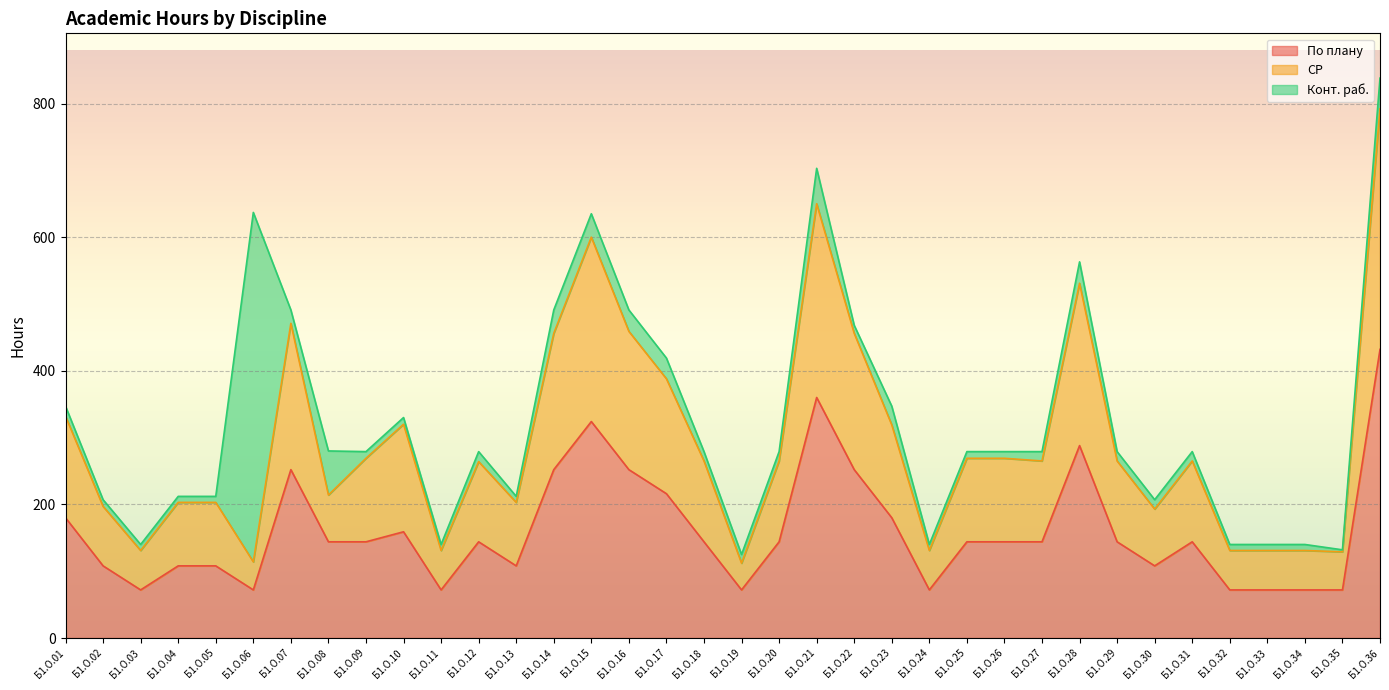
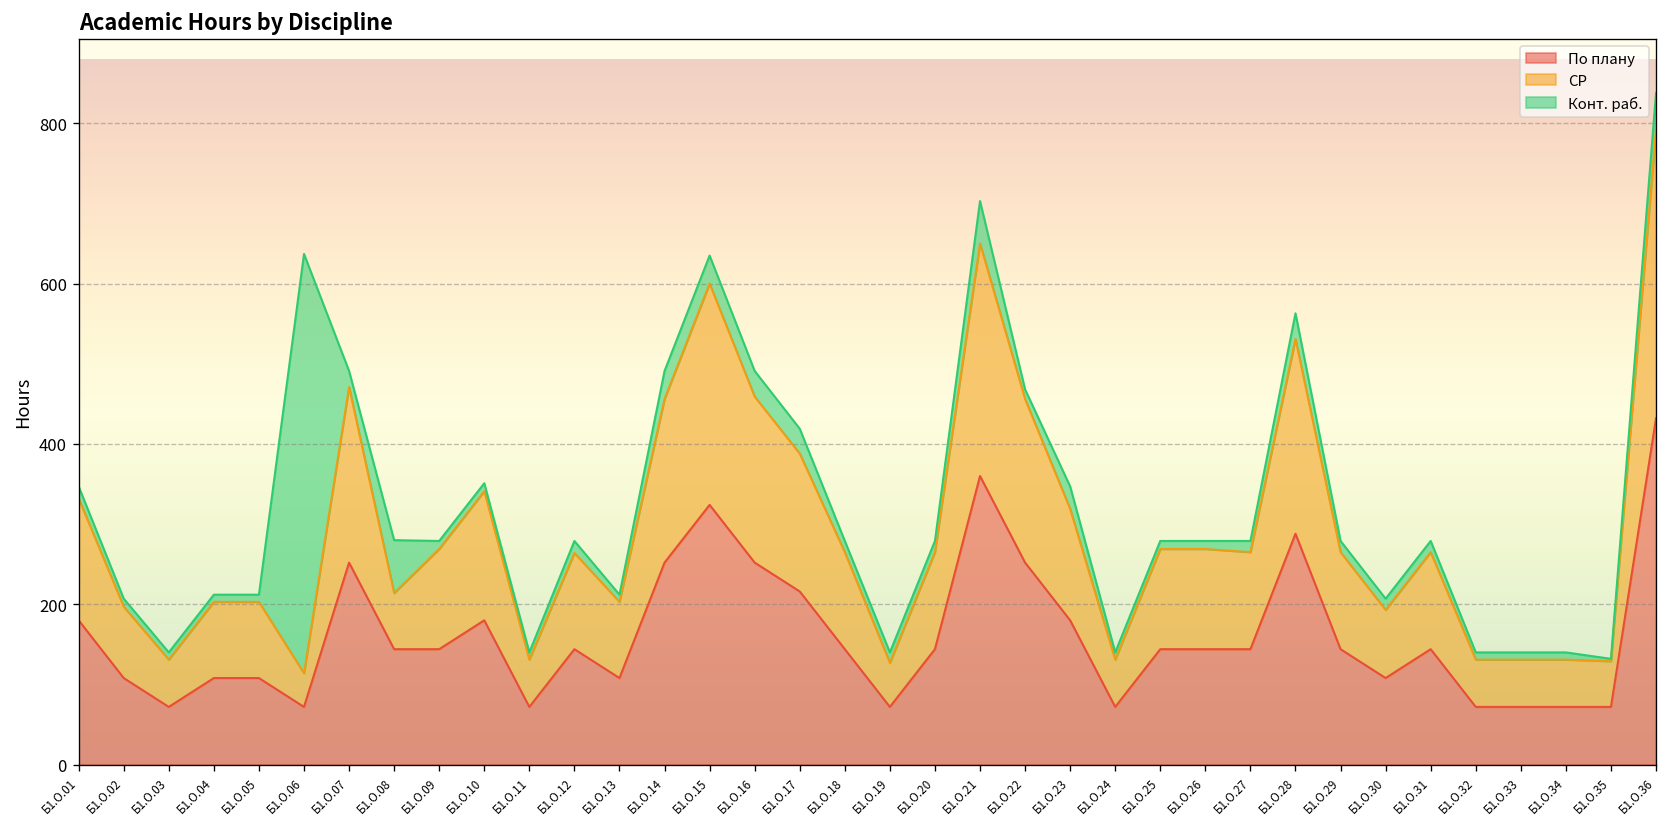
  {
    "По плану": {
      "Б1.О.01": 180,
      "Б1.О.02": 110,
      "Б1.О.03": 70,
      "Б1.О.04": 110,
      "Б1.О.05": 110,
      "Б1.О.06": 70,
      "Б1.О.07": 250,
      "Б1.О.08": 140,
      "Б1.О.09": 140,
-     "Б1.О.10": 160,
+     "Б1.О.10": 180,
      "Б1.О.11": 70,
      "Б1.О.12": 140,
      "Б1.О.13": 110,
      "Б1.О.14": 250,
      "Б1.О.15": 320,
      "Б1.О.16": 250,
      "Б1.О.17": 220,
      "Б1.О.18": 140,
      "Б1.О.19": 70,
      "Б1.О.20": 140,
      "Б1.О.21": 360,
      "Б1.О.22": 250,
      "Б1.О.23": 180,
      "Б1.О.24": 70,
      "Б1.О.25": 140,
      "Б1.О.26": 140,
      "Б1.О.27": 140,
      "Б1.О.28": 290,
      "Б1.О.29": 140,
      "Б1.О.30": 110,
      "Б1.О.31": 140,
      "Б1.О.32": 70,
      "Б1.О.33": 70,
      "Б1.О.34": 70,
      "Б1.О.35": 70,
      "Б1.О.36": 430
    },
    "СР": {
      "Б1.О.01": 150,
      "Б1.О.02": 90,
      "Б1.О.03": 60,
      "Б1.О.04": 100,
      "Б1.О.05": 100,
      "Б1.О.06": 40,
      "Б1.О.07": 220,
      "Б1.О.08": 70,
      "Б1.О.09": 130,
      "Б1.О.10": 160,
      "Б1.О.11": 60,
      "Б1.О.12": 120,
      "Б1.О.13": 100,
      "Б1.О.14": 200,
      "Б1.О.15": 280,
      "Б1.О.16": 210,
      "Б1.О.17": 170,
      "Б1.О.18": 120,
-     "Б1.О.19": 40,
+     "Б1.О.19": 60,
      "Б1.О.20": 120,
      "Б1.О.21": 290,
      "Б1.О.22": 200,
      "Б1.О.23": 140,
      "Б1.О.24": 60,
      "Б1.О.25": 130,
      "Б1.О.26": 130,
      "Б1.О.27": 120,
      "Б1.О.28": 240,
      "Б1.О.29": 120,
      "Б1.О.30": 90,
      "Б1.О.31": 120,
      "Б1.О.32": 60,
      "Б1.О.33": 60,
      "Б1.О.34": 60,
      "Б1.О.36": 360
    },
    "Конт. раб.": {
      "Б1.О.01": 20,
      "Б1.О.02": 10,
      "Б1.О.03": 10,
      "Б1.О.04": 10,
      "Б1.О.05": 10,
      "Б1.О.06": 520,
      "Б1.О.07": 20,
      "Б1.О.08": 70,
      "Б1.О.09": 10,
      "Б1.О.10": 10,
      "Б1.О.11": 10,
      "Б1.О.12": 20,
      "Б1.О.13": 10,
      "Б1.О.14": 40,
      "Б1.О.15": 40,
      "Б1.О.16": 30,
      "Б1.О.17": 30,
      "Б1.О.18": 10,
      "Б1.О.19": 10,
      "Б1.О.20": 10,
      "Б1.О.21": 50,
      "Б1.О.22": 10,
      "Б1.О.23": 30,
      "Б1.О.24": 10,
      "Б1.О.25": 10,
      "Б1.О.26": 10,
      "Б1.О.27": 10,
      "Б1.О.28": 30,
      "Б1.О.29": 10,
      "Б1.О.30": 10,
      "Б1.О.31": 10,
      "Б1.О.32": 10,
      "Б1.О.33": 10,
      "Б1.О.34": 10,
      "Б1.О.36": 50
    }
  }
